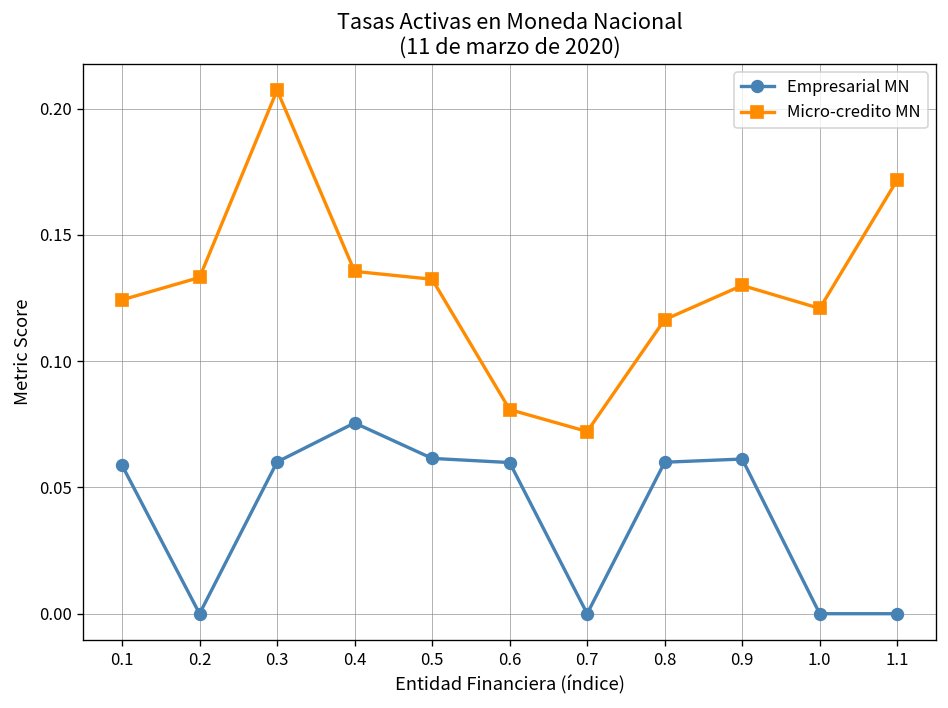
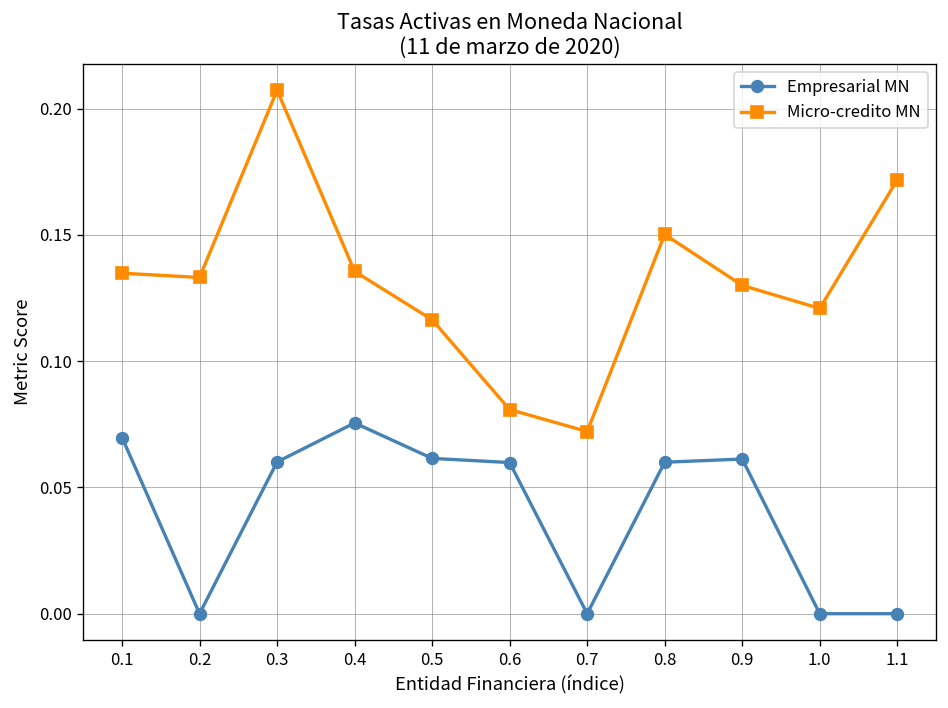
  {
    "Empresarial MN": {
-     "0.1": 0.059,
+     "0.1": 0.070,
      "0.2": 0.000,
      "0.3": 0.060,
      "0.4": 0.076,
      "0.5": 0.062,
      "0.6": 0.060,
      "0.7": 0.000,
      "0.8": 0.060,
      "0.9": 0.061,
      "1.0": 0.000,
      "1.1": 0.000
    },
    "Micro-credito MN": {
-     "0.1": 0.124,
+     "0.1": 0.135,
      "0.2": 0.133,
      "0.3": 0.207,
      "0.4": 0.136,
-     "0.5": 0.132,
+     "0.5": 0.116,
      "0.6": 0.081,
      "0.7": 0.072,
-     "0.8": 0.116,
+     "0.8": 0.150,
      "0.9": 0.130,
      "1.0": 0.121,
      "1.1": 0.172
    }
  }
